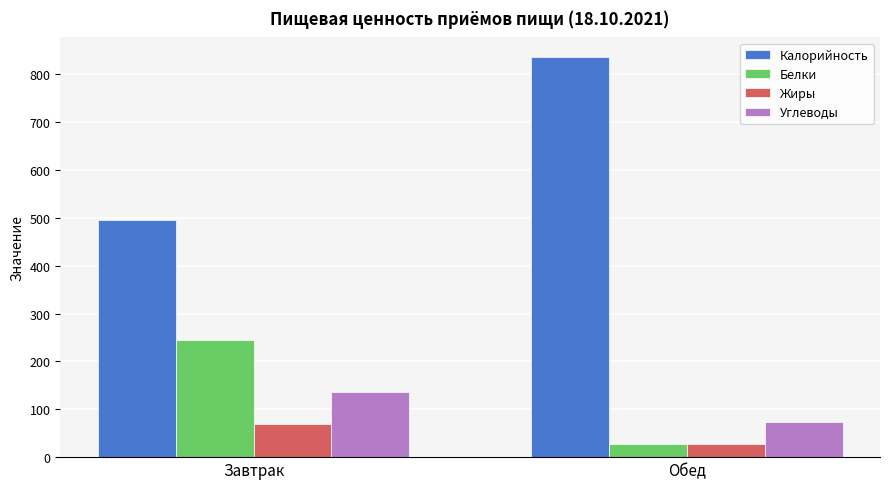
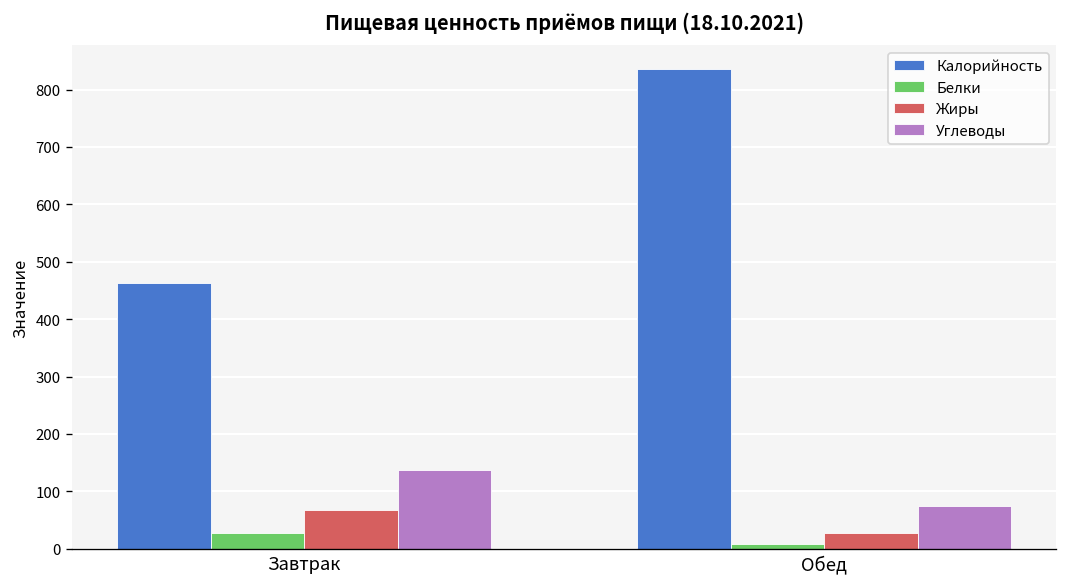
  {
    "Калорийность": {
-     "Завтрак": 490,
+     "Завтрак": 460,
      "Обед": 840
    },
    "Белки": {
-     "Завтрак": 250,
-     "Обед": 30
+     "Завтрак": 30,
+     "Обед": 10
    },
    "Жиры": {
      "Завтрак": 70,
      "Обед": 30
    },
    "Углеводы": {
      "Завтрак": 140,
      "Обед": 70
    }
  }
